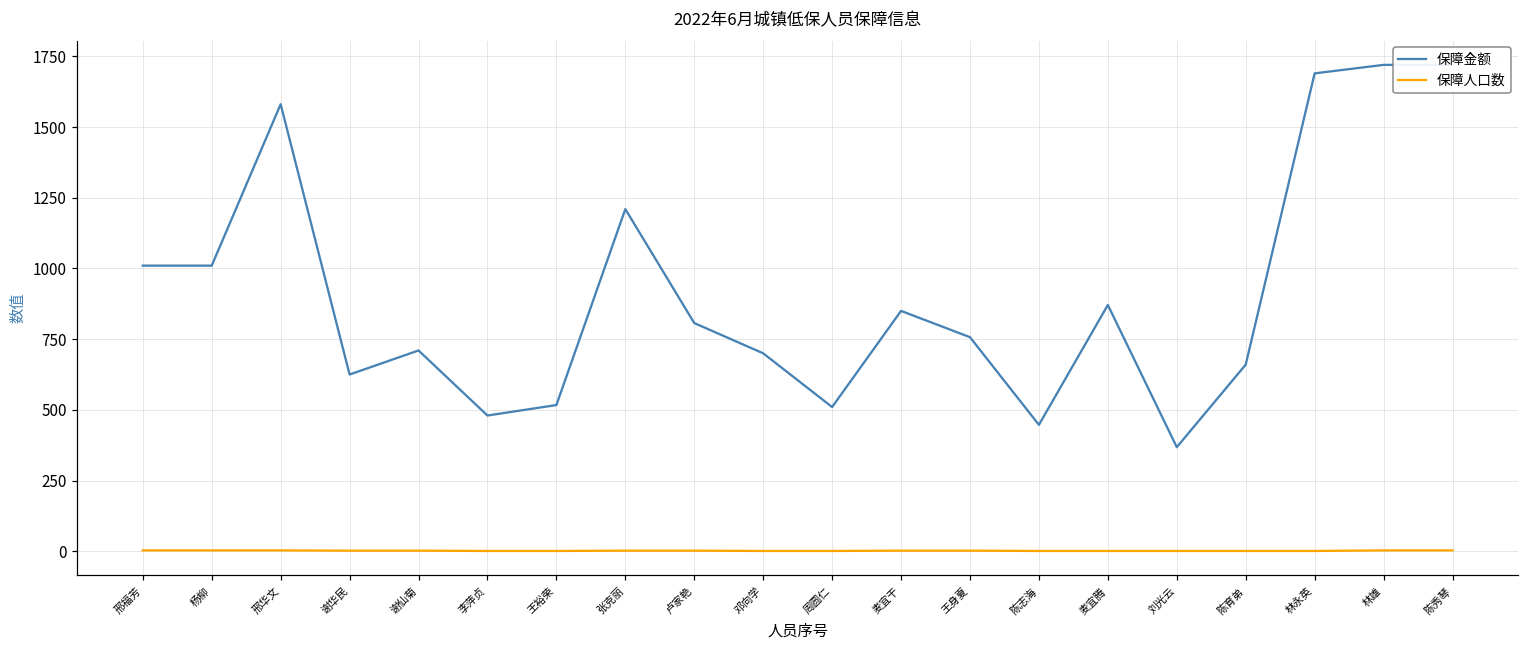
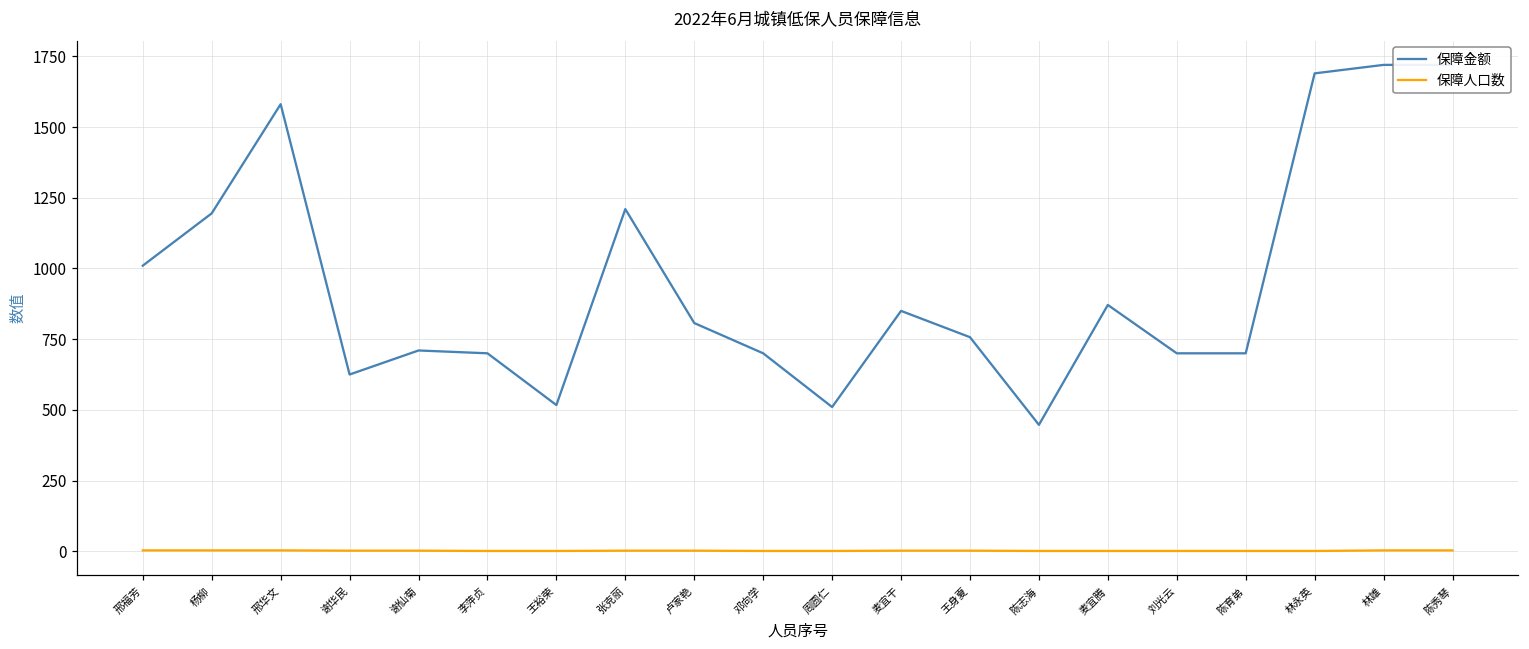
  {
    "保障金额": {
      "邢福芳": 1010,
-     "杨柳": 1010,
+     "杨柳": 1200,
      "邢华文": 1580,
      "谢华民": 630,
      "谢仙菊": 710,
-     "李萍贞": 480,
+     "李萍贞": 700,
      "王裕荣": 520,
      "张克丽": 1210,
      "卢家艳": 810,
      "邓向学": 700,
      "周圆仁": 510,
      "麦宜干": 850,
      "王身夏": 760,
      "陈志海": 450,
      "麦宜腾": 870,
-     "刘光云": 370,
-     "陈育弟": 660,
+     "刘光云": 700,
+     "陈育弟": 700,
      "林永英": 1690,
      "林雄": 1720
    },
    "保障人口数": {
      "邢福芳": 0,
      "杨柳": 0,
      "邢华文": 0,
      "谢华民": 0,
      "谢仙菊": 0,
      "李萍贞": 0,
      "王裕荣": 0,
      "张克丽": 0,
      "卢家艳": 0,
      "邓向学": 0,
      "周圆仁": 0,
      "麦宜干": 0,
      "王身夏": 0,
      "陈志海": 0,
      "麦宜腾": 0,
      "刘光云": 0,
      "陈育弟": 0,
      "林永英": 0,
      "林雄": 0,
      "陈秀琴": 0
    }
  }
